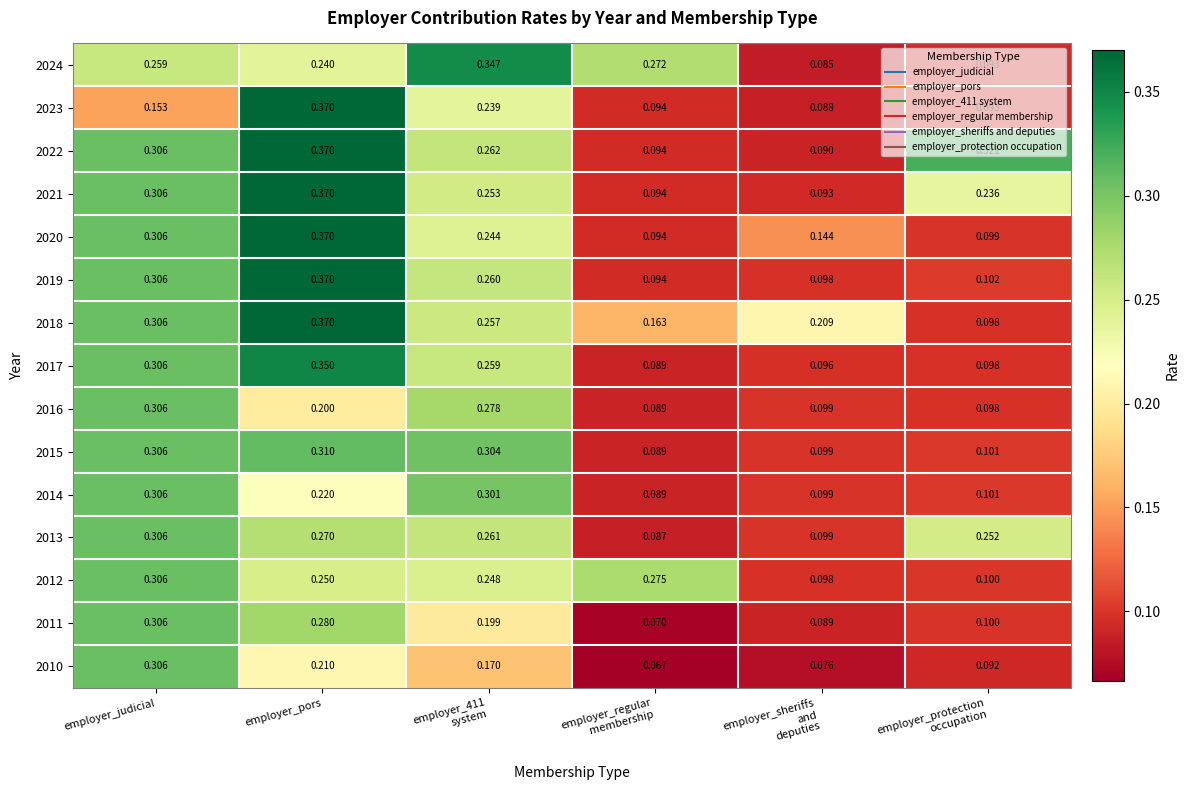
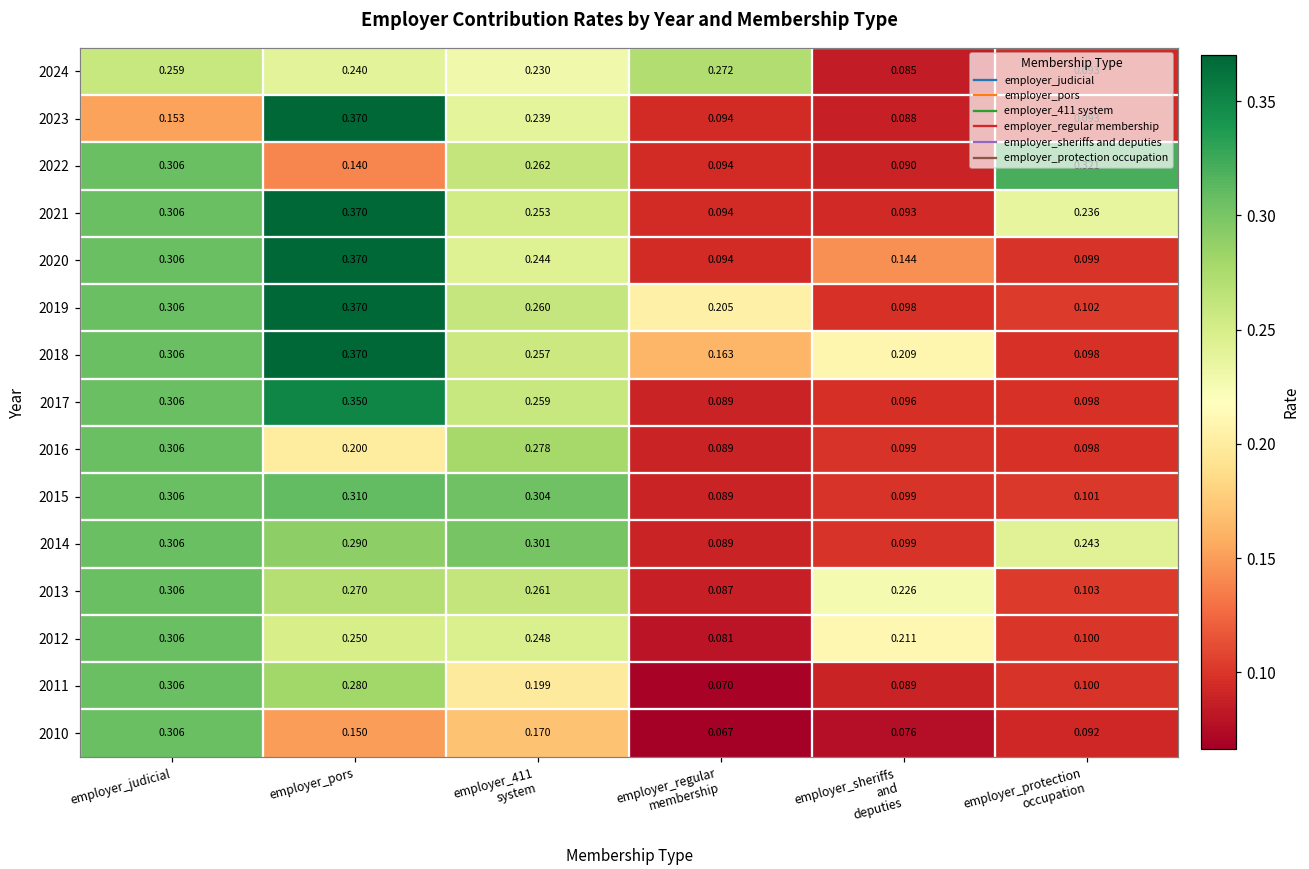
  {
    "2024": {
      "employer_judicial": 0.259,
      "employer_pors": 0.240,
-     "employer_411 system": 0.347,
+     "employer_411 system": 0.230,
      "employer_regular membership": 0.272,
      "employer_sheriffs and deputies": 0.085
    },
    "2023": {
      "employer_judicial": 0.153,
      "employer_pors": 0.370,
      "employer_411 system": 0.239,
      "employer_regular membership": 0.094,
      "employer_sheriffs and deputies": 0.088
    },
    "2022": {
      "employer_judicial": 0.306,
-     "employer_pors": 0.370,
+     "employer_pors": 0.140,
      "employer_411 system": 0.262,
      "employer_regular membership": 0.094,
      "employer_sheriffs and deputies": 0.090
    },
    "2021": {
      "employer_judicial": 0.306,
      "employer_pors": 0.370,
      "employer_411 system": 0.253,
      "employer_regular membership": 0.094,
      "employer_sheriffs and deputies": 0.093,
      "employer_protection occupation": 0.236
    },
    "2020": {
      "employer_judicial": 0.306,
      "employer_pors": 0.370,
      "employer_411 system": 0.244,
      "employer_regular membership": 0.094,
      "employer_sheriffs and deputies": 0.144,
      "employer_protection occupation": 0.099
    },
    "2019": {
      "employer_judicial": 0.306,
      "employer_pors": 0.370,
      "employer_411 system": 0.260,
-     "employer_regular membership": 0.094,
+     "employer_regular membership": 0.205,
      "employer_sheriffs and deputies": 0.098,
      "employer_protection occupation": 0.102
    },
    "2018": {
      "employer_judicial": 0.306,
      "employer_pors": 0.370,
      "employer_411 system": 0.257,
      "employer_regular membership": 0.163,
      "employer_sheriffs and deputies": 0.209,
      "employer_protection occupation": 0.098
    },
    "2017": {
      "employer_judicial": 0.306,
      "employer_pors": 0.350,
      "employer_411 system": 0.259,
      "employer_regular membership": 0.089,
      "employer_sheriffs and deputies": 0.096,
      "employer_protection occupation": 0.098
    },
    "2016": {
      "employer_judicial": 0.306,
      "employer_pors": 0.200,
      "employer_411 system": 0.278,
      "employer_regular membership": 0.089,
      "employer_sheriffs and deputies": 0.099,
      "employer_protection occupation": 0.098
    },
    "2015": {
      "employer_judicial": 0.306,
      "employer_pors": 0.310,
      "employer_411 system": 0.304,
      "employer_regular membership": 0.089,
      "employer_sheriffs and deputies": 0.099,
      "employer_protection occupation": 0.101
    },
    "2014": {
      "employer_judicial": 0.306,
-     "employer_pors": 0.220,
+     "employer_pors": 0.290,
      "employer_411 system": 0.301,
      "employer_regular membership": 0.089,
      "employer_sheriffs and deputies": 0.099,
-     "employer_protection occupation": 0.101
+     "employer_protection occupation": 0.243
    },
    "2013": {
      "employer_judicial": 0.306,
      "employer_pors": 0.270,
      "employer_411 system": 0.261,
      "employer_regular membership": 0.087,
-     "employer_sheriffs and deputies": 0.099,
-     "employer_protection occupation": 0.252
+     "employer_sheriffs and deputies": 0.226,
+     "employer_protection occupation": 0.103
    },
    "2012": {
      "employer_judicial": 0.306,
      "employer_pors": 0.250,
      "employer_411 system": 0.248,
-     "employer_regular membership": 0.275,
-     "employer_sheriffs and deputies": 0.098,
+     "employer_regular membership": 0.081,
+     "employer_sheriffs and deputies": 0.211,
      "employer_protection occupation": 0.100
    },
    "2011": {
      "employer_judicial": 0.306,
      "employer_pors": 0.280,
      "employer_411 system": 0.199,
      "employer_regular membership": 0.070,
      "employer_sheriffs and deputies": 0.089,
      "employer_protection occupation": 0.100
    },
    "2010": {
      "employer_judicial": 0.306,
-     "employer_pors": 0.210,
+     "employer_pors": 0.150,
      "employer_411 system": 0.170,
      "employer_regular membership": 0.067,
      "employer_sheriffs and deputies": 0.076,
      "employer_protection occupation": 0.092
    }
  }
